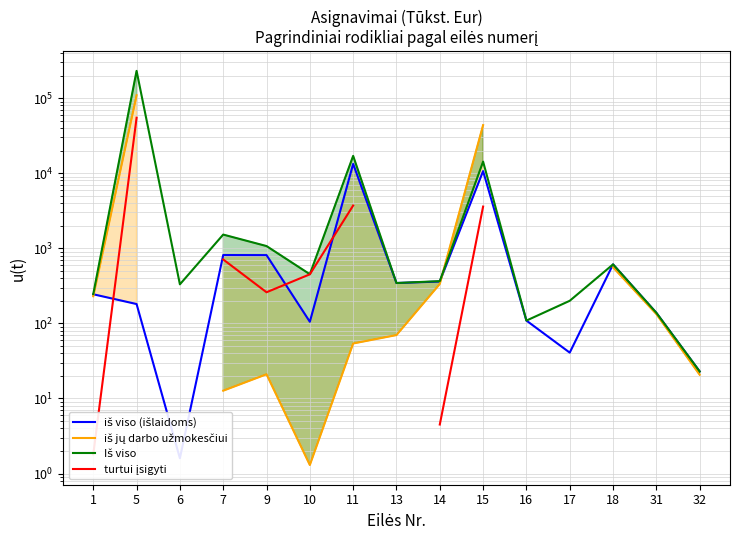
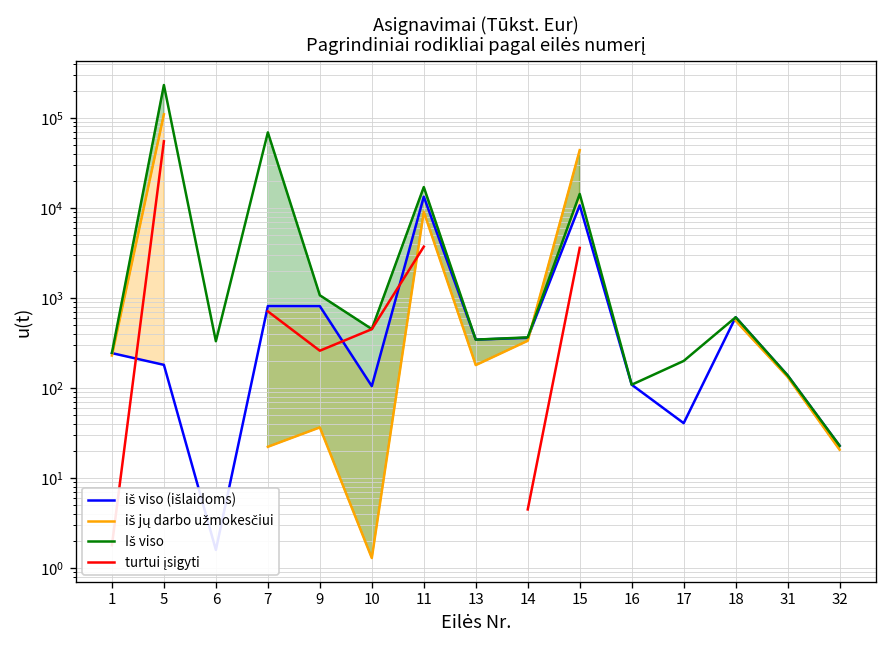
  {
    "iš viso (išlaidoms)": {
      "5": 180,
      "7": 800,
      "9": 800,
      "10": 110,
      "11": 13000,
      "15": 11000,
      "17": 40
    },
    "iš jų darbo užmokesčiui": {
      "5": 110000,
-     "7": 13,
-     "9": 21,
+     "7": 22,
+     "9": 40,
      "10": 1.3,
-     "11": 50,
-     "13": 70,
+     "11": 9000,
+     "13": 180,
      "15": 40000,
      "18": 600,
      "32": 21
    },
    "Iš viso": {
      "5": 230000,
      "6": 300,
-     "7": 1500,
+     "7": 70000,
      "9": 1100,
      "11": 17000,
      "15": 14000,
      "17": 200
    },
    "turtui įsigyti": {
      "5": 50000,
      "7": 700,
      "9": 260,
      "11": 4000,
      "14": 5,
      "15": 4000,
      "17": 110
    }
  }
